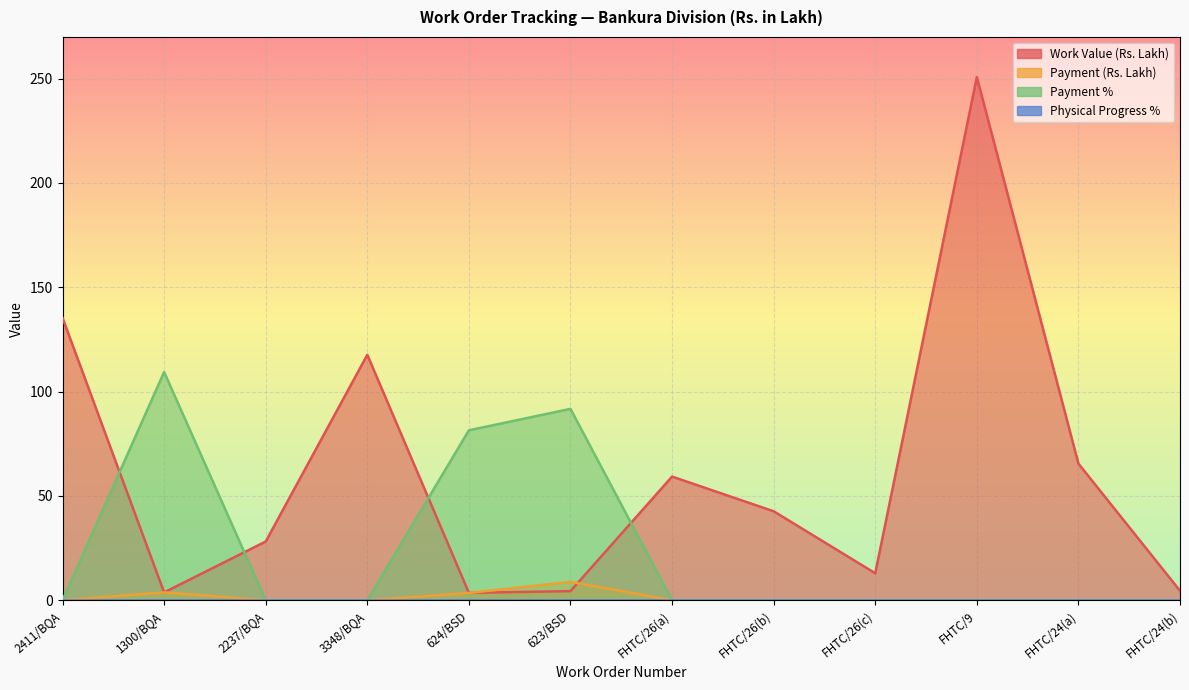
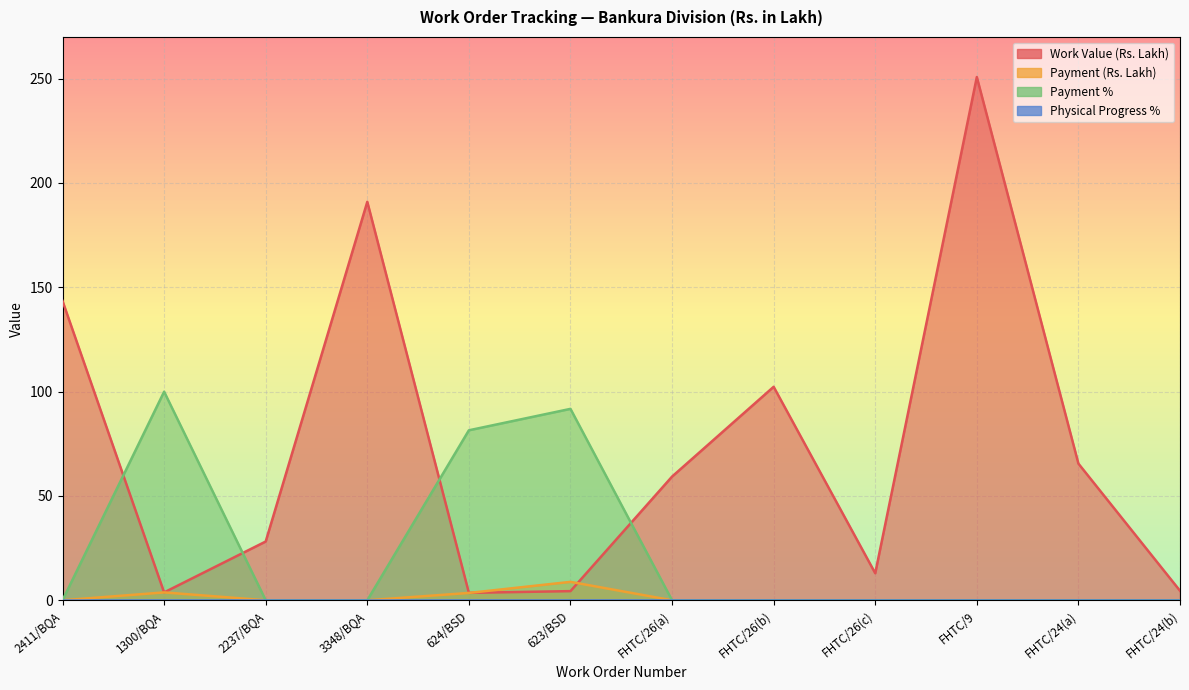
  {
    "Work Value (Rs. Lakh)": {
-     "2411/BQA": 135,
+     "2411/BQA": 143,
      "2237/BQA": 28,
-     "3348/BQA": 118,
+     "3348/BQA": 191,
      "623/BSD": 4,
      "FHTC/26(a)": 59,
-     "FHTC/26(b)": 43,
+     "FHTC/26(b)": 102,
      "FHTC/26(c)": 13,
      "FHTC/9": 251,
      "FHTC/24(a)": 66,
      "FHTC/24(b)": 5
    },
    "Payment (Rs. Lakh)": {
      "623/BSD": 9
    },
    "Payment %": {
-     "1300/BQA": 109,
+     "1300/BQA": 100,
      "624/BSD": 81,
      "623/BSD": 92
    },
    "Physical Progress %": {
      "1300/BQA": 0,
      "624/BSD": 0,
      "623/BSD": 0
    }
  }
